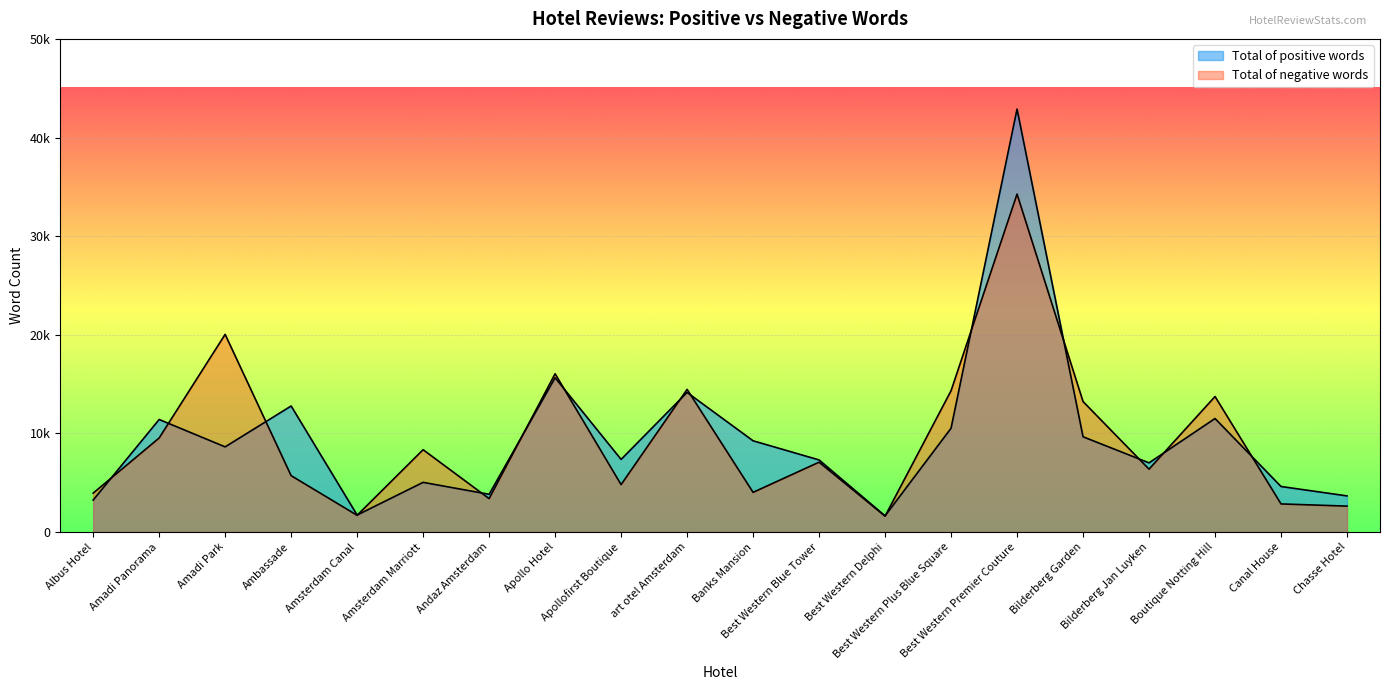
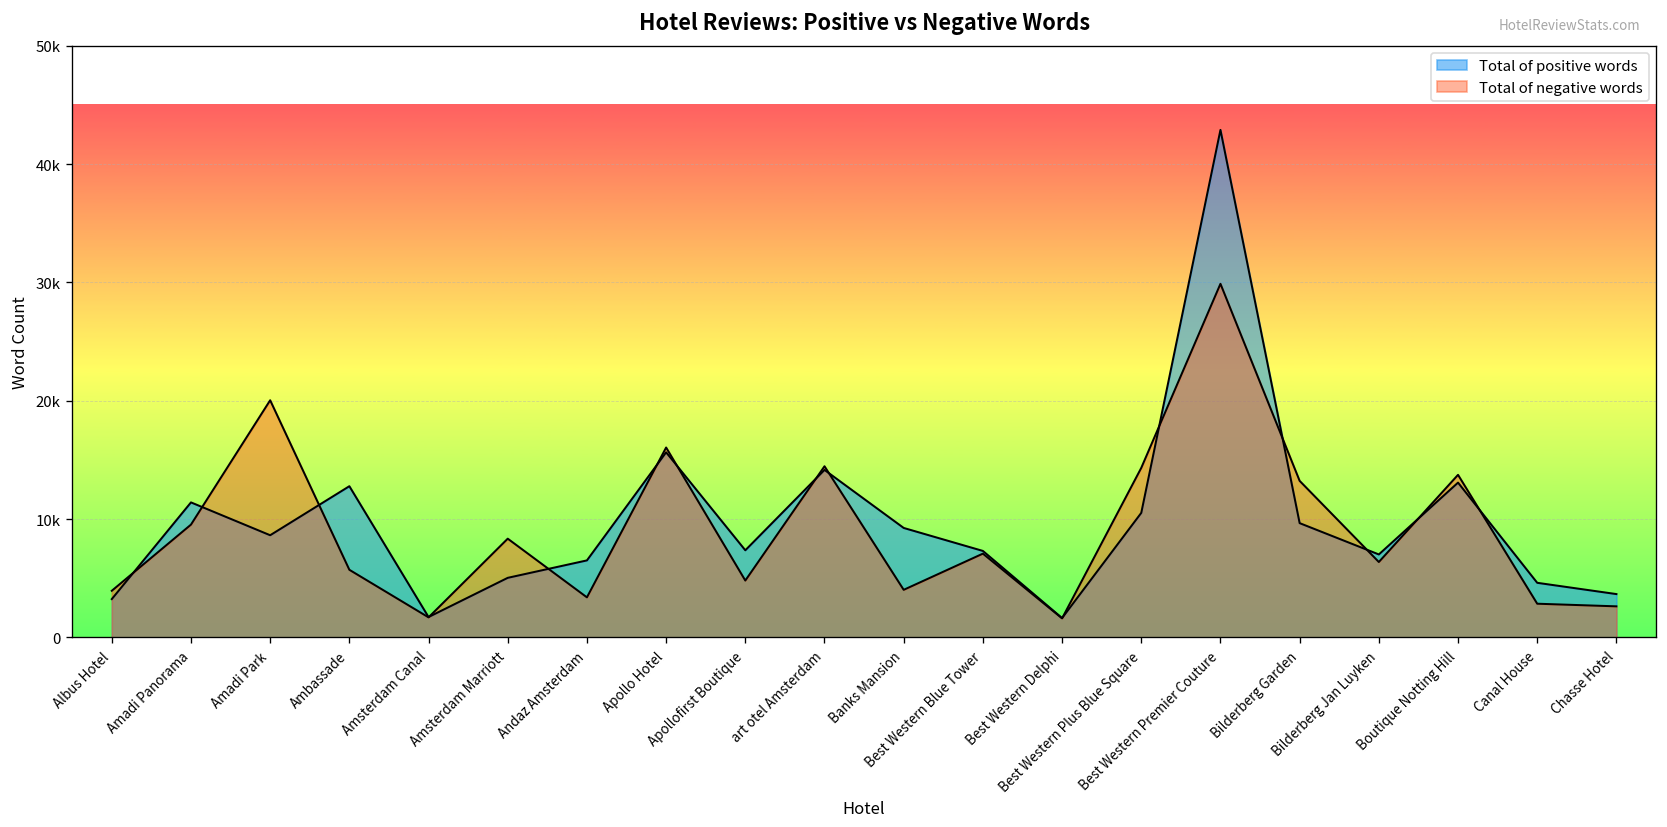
  {
    "Total of positive words": {
      "Albus Hotel": 3000,
      "Amadi Panorama": 11000,
      "Amadi Park": 9000,
      "Ambassade": 13000,
      "Amsterdam Marriott": 5000,
-     "Andaz Amsterdam": 4000,
+     "Andaz Amsterdam": 7000,
      "Apollo Hotel": 16000,
      "Apollofirst Boutique": 7000,
      "art otel Amsterdam": 14000,
      "Banks Mansion": 9000,
      "Best Western Plus Blue Square": 11000,
      "Best Western Premier Couture": 43000,
      "Bilderberg Garden": 10000,
      "Bilderberg Jan Luyken": 7000,
-     "Boutique Notting Hill": 12000,
+     "Boutique Notting Hill": 13000,
      "Canal House": 5000,
      "Chasse Hotel": 4000
    },
    "Total of negative words": {
      "Albus Hotel": 4000,
      "Amadi Panorama": 10000,
      "Amadi Park": 20000,
      "Ambassade": 6000,
      "Amsterdam Marriott": 8000,
      "Andaz Amsterdam": 3000,
      "Apollo Hotel": 16000,
      "Apollofirst Boutique": 5000,
      "art otel Amsterdam": 14000,
      "Banks Mansion": 4000,
      "Best Western Plus Blue Square": 14000,
-     "Best Western Premier Couture": 34000,
+     "Best Western Premier Couture": 30000,
      "Bilderberg Garden": 13000,
      "Bilderberg Jan Luyken": 6000,
      "Boutique Notting Hill": 14000,
      "Canal House": 3000,
      "Chasse Hotel": 3000
    }
  }
